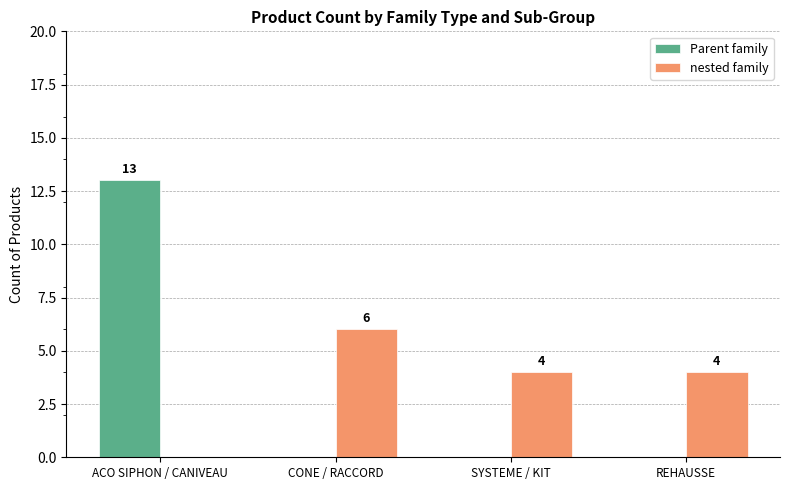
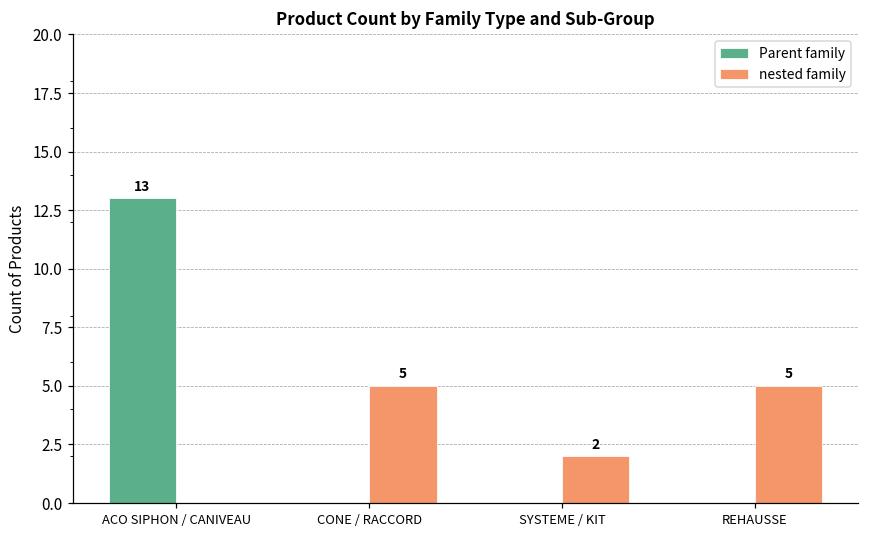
  {
    "Parent family": {
      "ACO SIPHON / CANIVEAU": 13
    },
    "nested family": {
-     "CONE / RACCORD": 6,
-     "SYSTEME / KIT": 4,
-     "REHAUSSE": 4
+     "CONE / RACCORD": 5,
+     "SYSTEME / KIT": 2,
+     "REHAUSSE": 5
    }
  }
